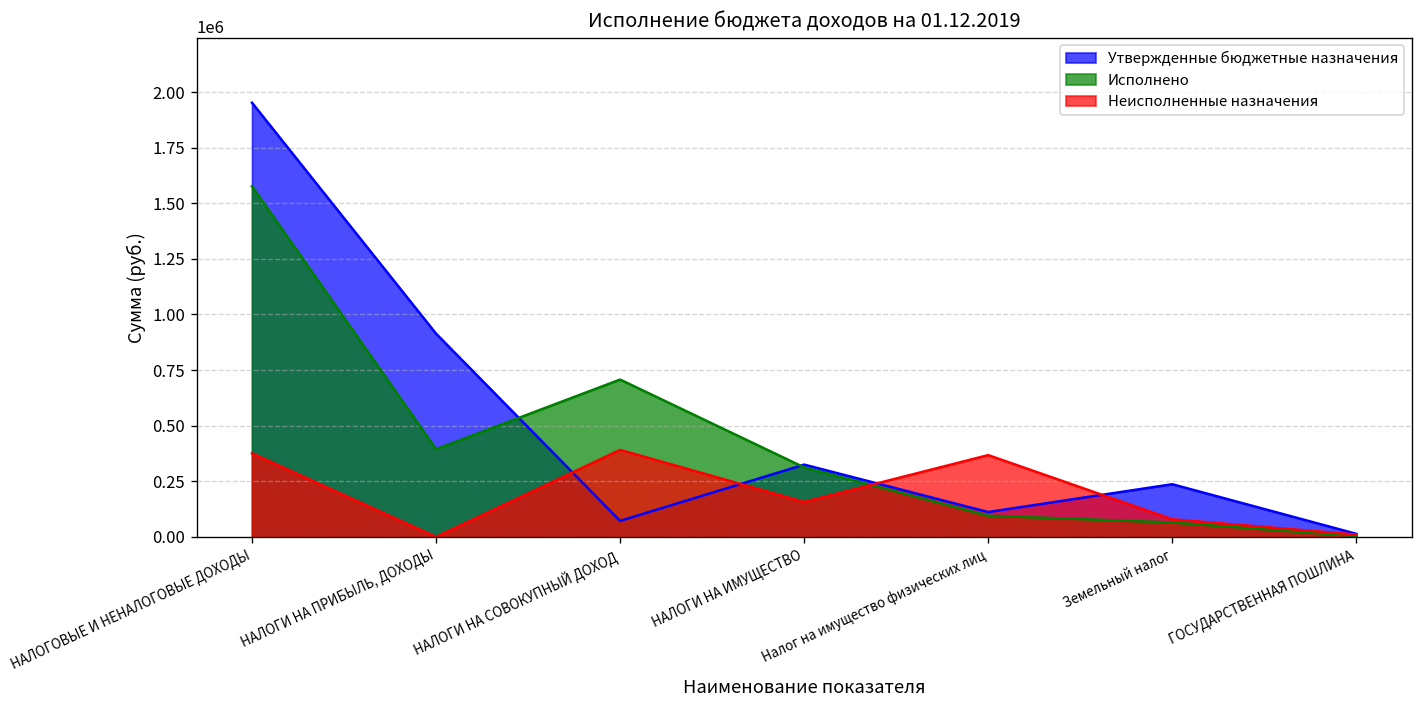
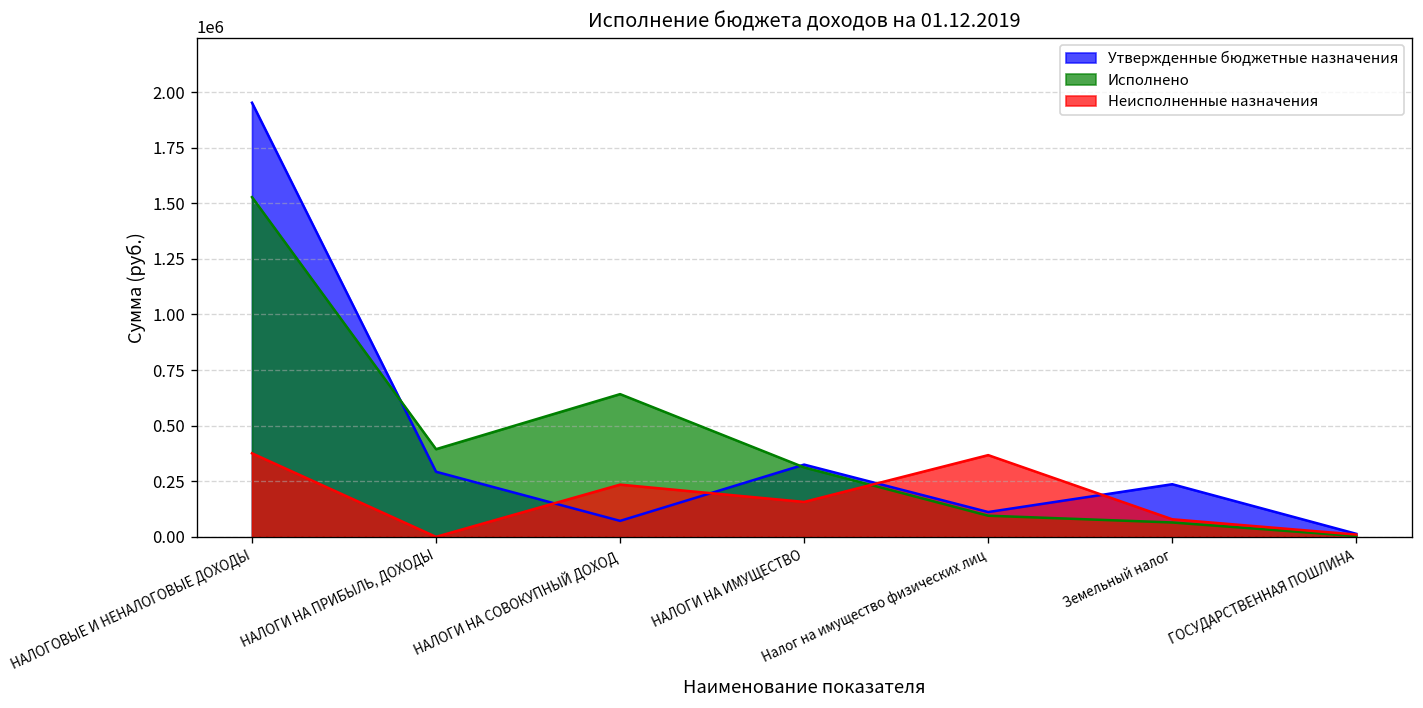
  {
    "Утвержденные бюджетные назначения": {
      "НАЛОГОВЫЕ И НЕНАЛОГОВЫЕ ДОХОДЫ": 1950000,
-     "НАЛОГИ НА ПРИБЫЛЬ, ДОХОДЫ": 910000,
+     "НАЛОГИ НА ПРИБЫЛЬ, ДОХОДЫ": 290000,
      "НАЛОГИ НА СОВОКУПНЫЙ ДОХОД": 70000,
      "Налог на имущество физических лиц": 110000,
      "Земельный налог": 240000
    },
    "Исполнено": {
-     "НАЛОГОВЫЕ И НЕНАЛОГОВЫЕ ДОХОДЫ": 1580000,
+     "НАЛОГОВЫЕ И НЕНАЛОГОВЫЕ ДОХОДЫ": 1530000,
      "НАЛОГИ НА ПРИБЫЛЬ, ДОХОДЫ": 390000,
-     "НАЛОГИ НА СОВОКУПНЫЙ ДОХОД": 710000,
+     "НАЛОГИ НА СОВОКУПНЫЙ ДОХОД": 640000,
      "Налог на имущество физических лиц": 100000,
      "Земельный налог": 60000
    },
    "Неисполненные назначения": {
      "НАЛОГОВЫЕ И НЕНАЛОГОВЫЕ ДОХОДЫ": 380000,
      "НАЛОГИ НА ПРИБЫЛЬ, ДОХОДЫ": 0,
-     "НАЛОГИ НА СОВОКУПНЫЙ ДОХОД": 390000,
+     "НАЛОГИ НА СОВОКУПНЫЙ ДОХОД": 230000,
      "НАЛОГИ НА ИМУЩЕСТВО": 160000,
      "Налог на имущество физических лиц": 370000,
      "Земельный налог": 80000
    }
  }
